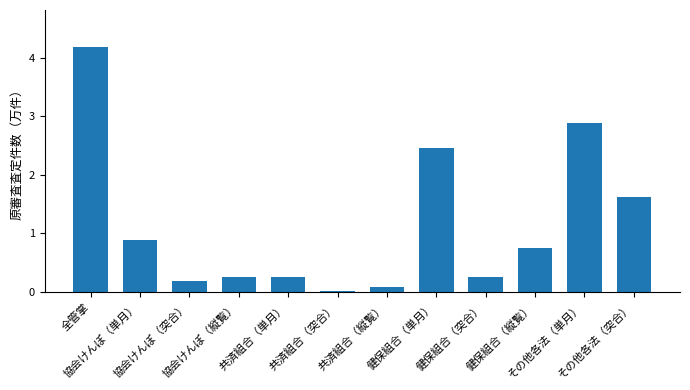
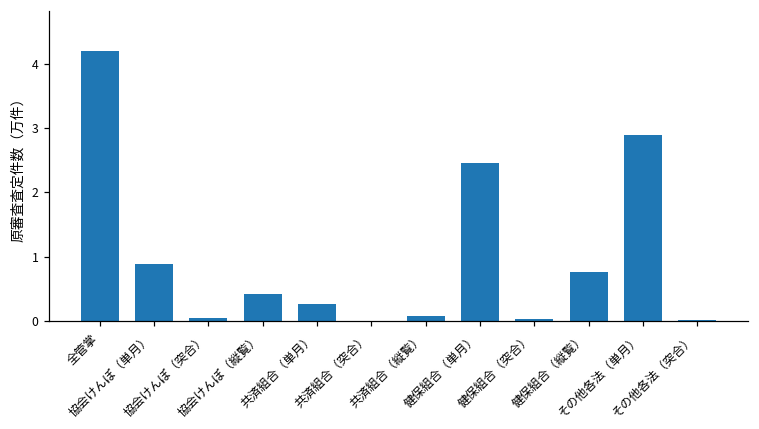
  {
    "全管掌": 4.2,
    "協会けんぽ（単月）": 0.9,
-   "協会けんぽ（突合）": 0.2,
-   "協会けんぽ（縦覧）": 0.2,
+   "協会けんぽ（突合）": 0.0,
+   "協会けんぽ（縦覧）": 0.4,
    "共済組合（単月）": 0.3,
    "共済組合（縦覧）": 0.1,
    "健保組合（単月）": 2.5,
-   "健保組合（突合）": 0.2,
+   "健保組合（突合）": 0.0,
    "健保組合（縦覧）": 0.8,
    "その他各法（単月）": 2.9,
-   "その他各法（突合）": 1.6
+   "その他各法（突合）": 0.0
  }
